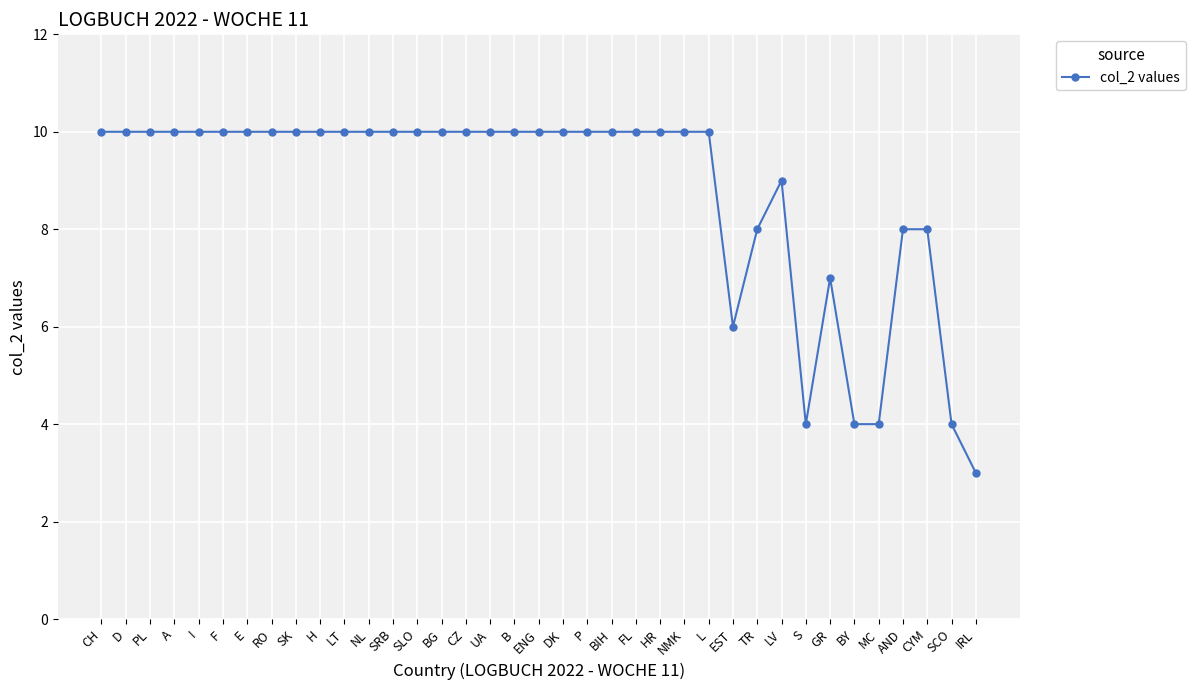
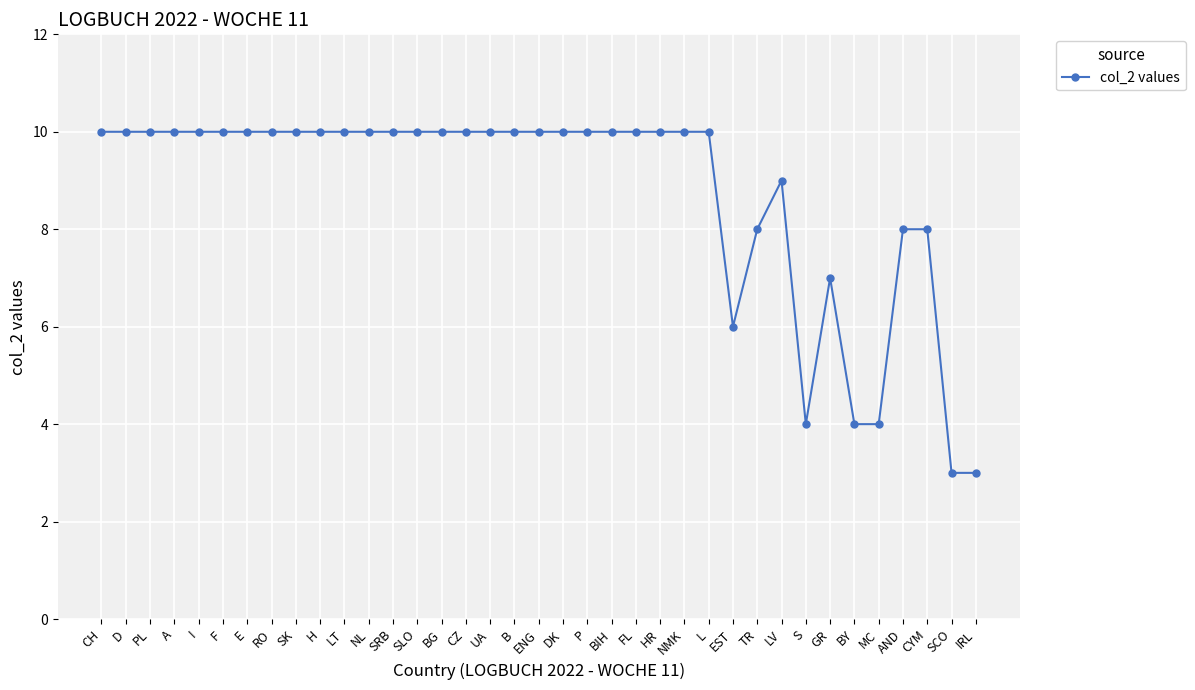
  {
    "CH": 10,
    "D": 10,
    "PL": 10,
    "A": 10,
    "I": 10,
    "F": 10,
    "E": 10,
    "RO": 10,
    "SK": 10,
    "H": 10,
    "LT": 10,
    "NL": 10,
    "SRB": 10,
    "SLO": 10,
    "BG": 10,
    "CZ": 10,
    "UA": 10,
    "B": 10,
    "ENG": 10,
    "DK": 10,
    "P": 10,
    "BIH": 10,
    "FL": 10,
    "HR": 10,
    "NMK": 10,
    "L": 10,
    "EST": 6,
    "TR": 8,
    "LV": 9,
    "S": 4,
    "GR": 7,
    "BY": 4,
    "MC": 4,
    "AND": 8,
    "CYM": 8,
-   "SCO": 4,
+   "SCO": 3,
    "IRL": 3
  }
